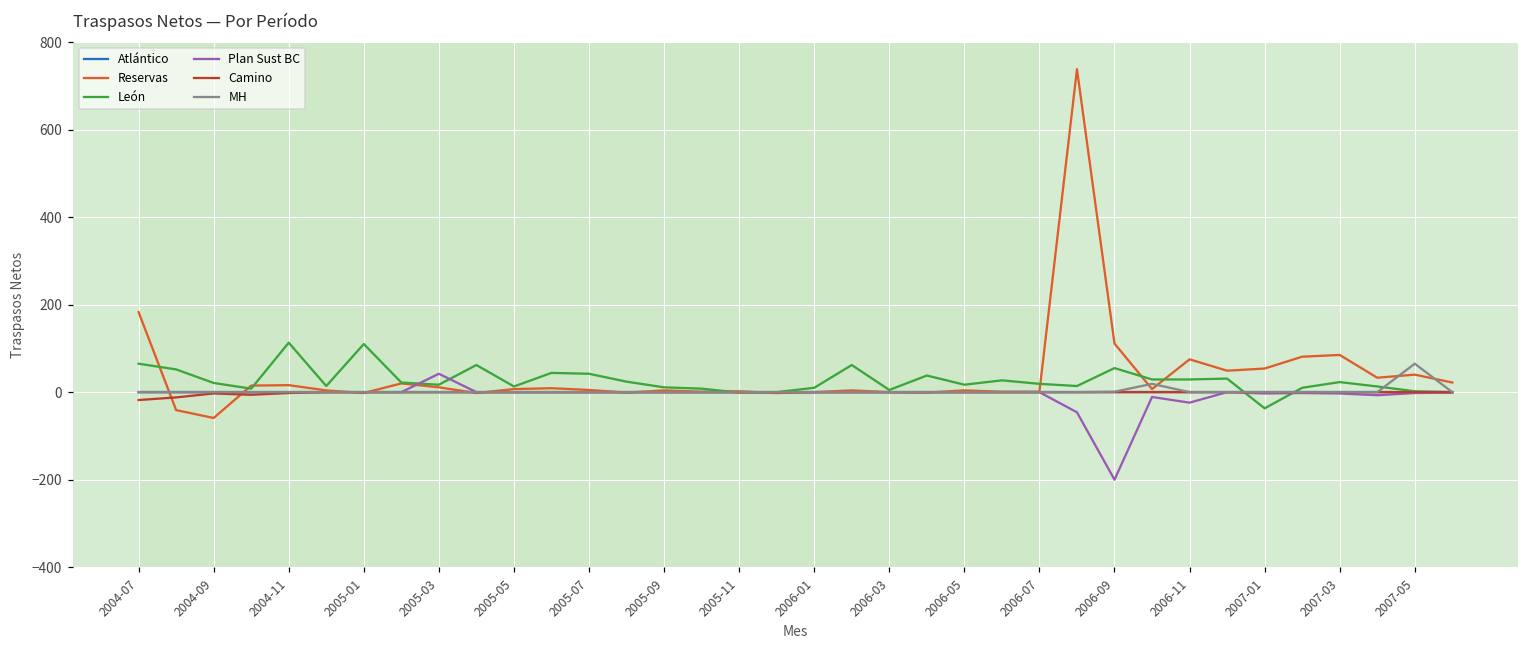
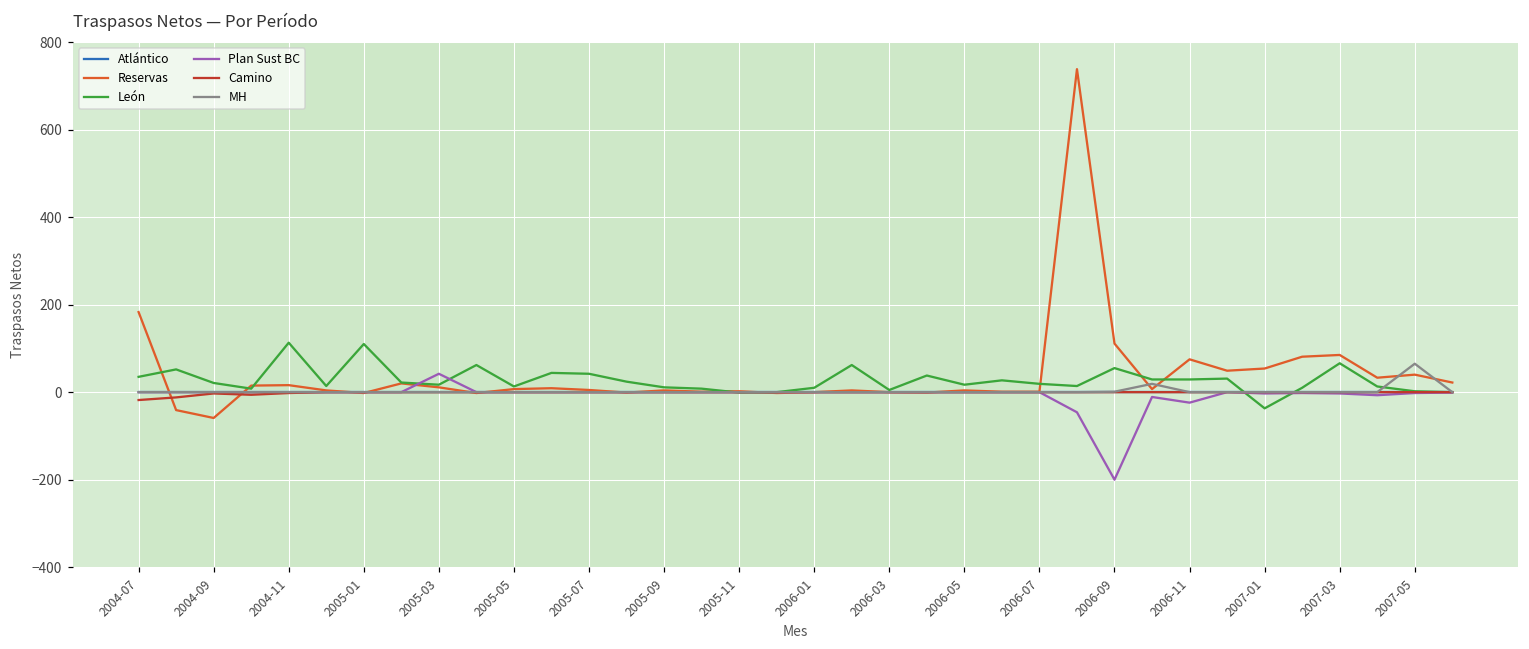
  {
    "León": {
-     "2004-07": 70,
+     "2004-07": 40,
      "2004-09": 20,
      "2004-11": 110,
      "2005-01": 110,
      "2005-07": 40,
      "2005-09": 10,
      "2006-01": 10,
      "2006-05": 20,
      "2006-07": 20,
      "2006-09": 60,
      "2006-11": 30,
      "2007-01": -40,
-     "2007-03": 20
+     "2007-03": 70
    },
    "Plan Sust BC": {
      "2005-03": 40,
      "2006-09": -200,
      "2006-11": -20
    },
    "MH": {
      "2007-05": 70
    }
  }
